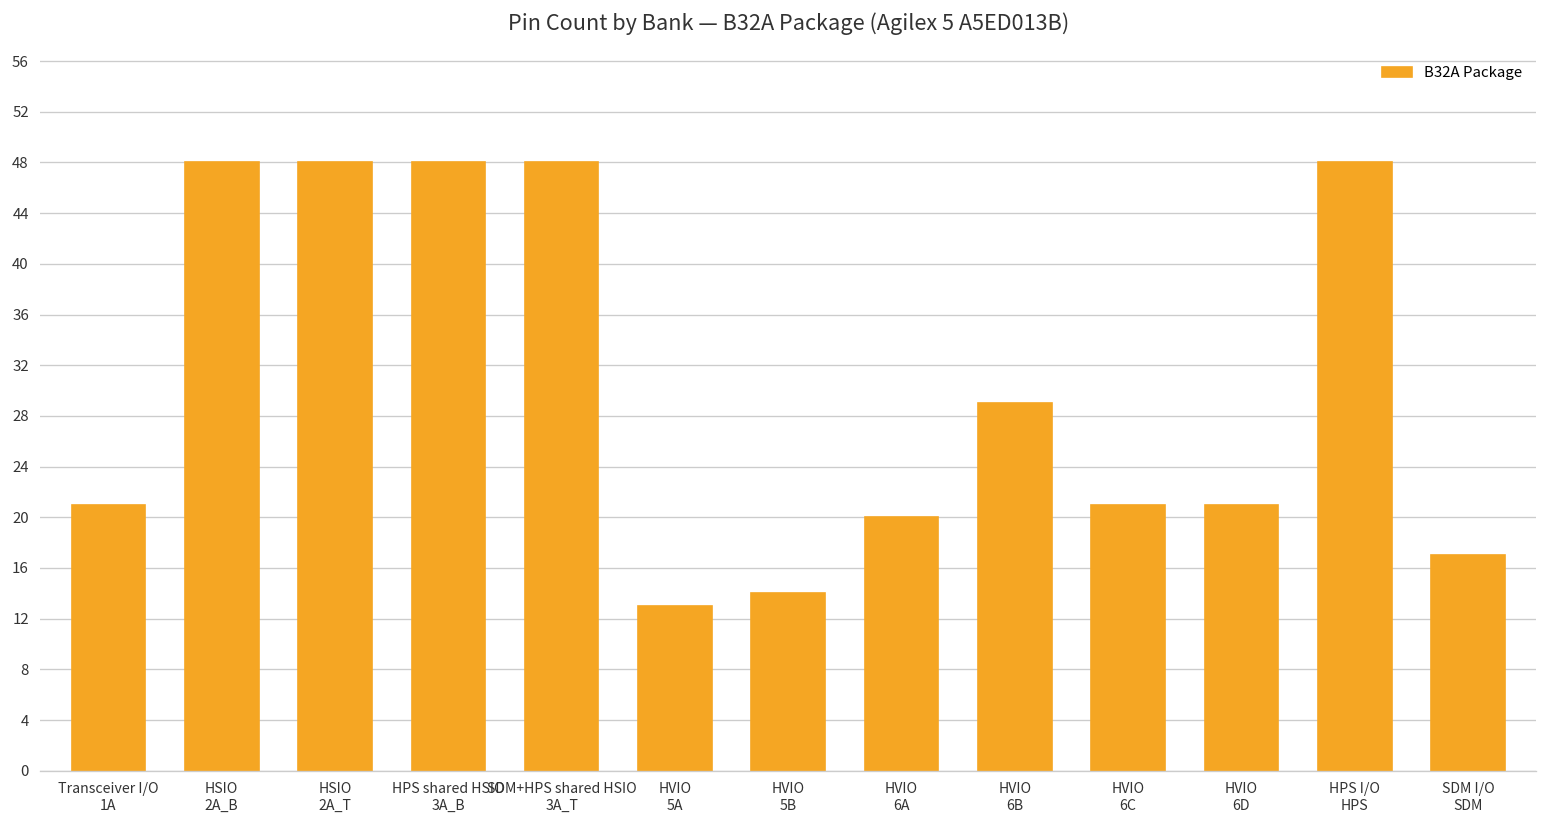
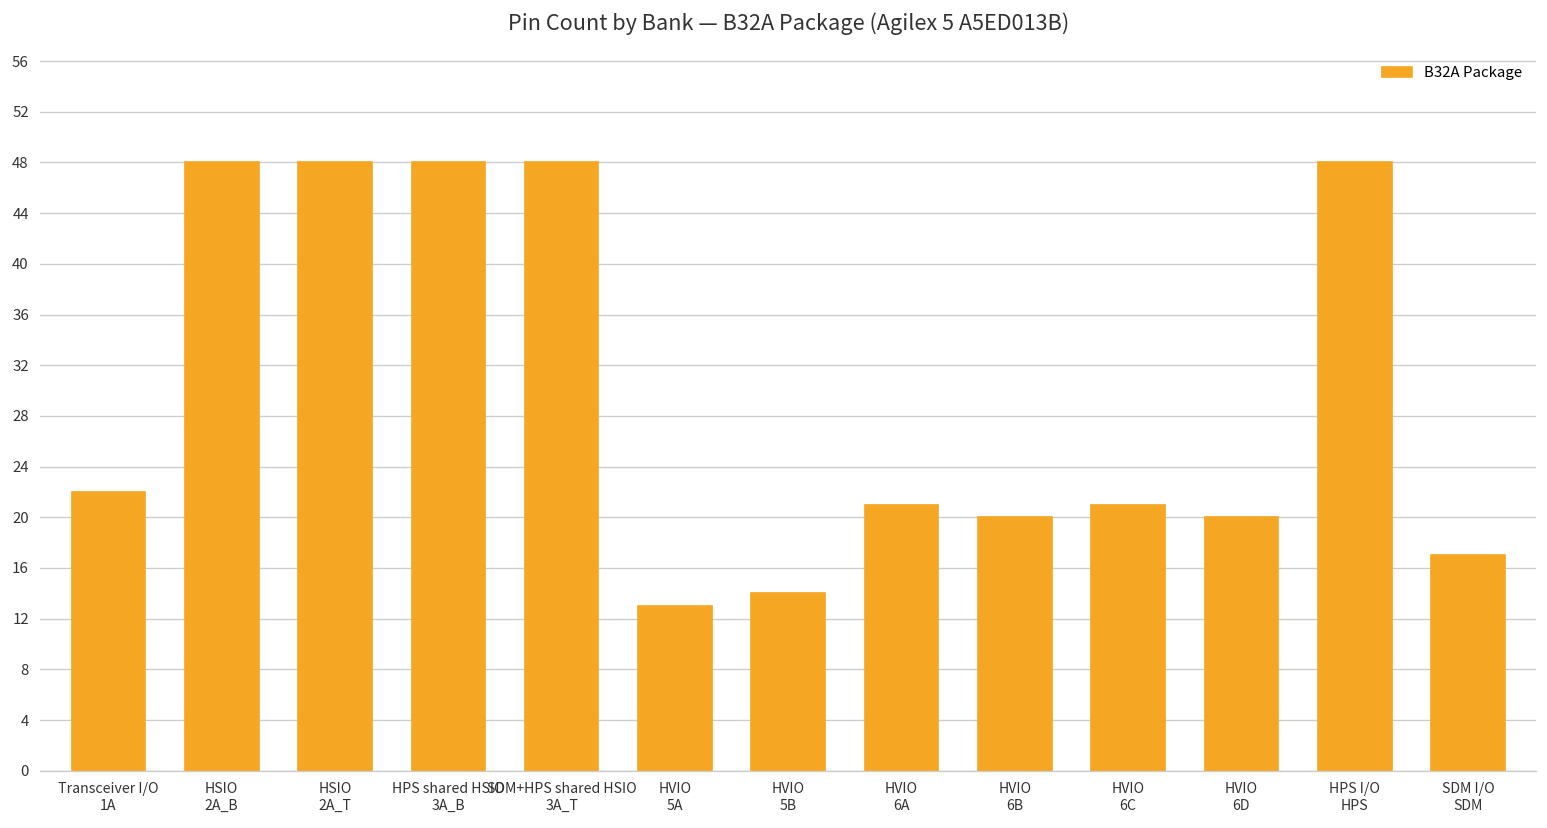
  {
-   "Transceiver I/O 1A": 21,
+   "Transceiver I/O 1A": 22,
    "HSIO 2A_B": 48,
    "HSIO 2A_T": 48,
    "SDM+HPS shared HSIO 3A_T": 48,
    "HVIO 5A": 13,
    "HVIO 5B": 14,
-   "HVIO 6A": 20,
-   "HVIO 6B": 29,
+   "HVIO 6A": 21,
+   "HVIO 6B": 20,
    "HVIO 6C": 21,
-   "HVIO 6D": 21,
+   "HVIO 6D": 20,
    "HPS I/O HPS": 48,
    "SDM I/O SDM": 17
  }
